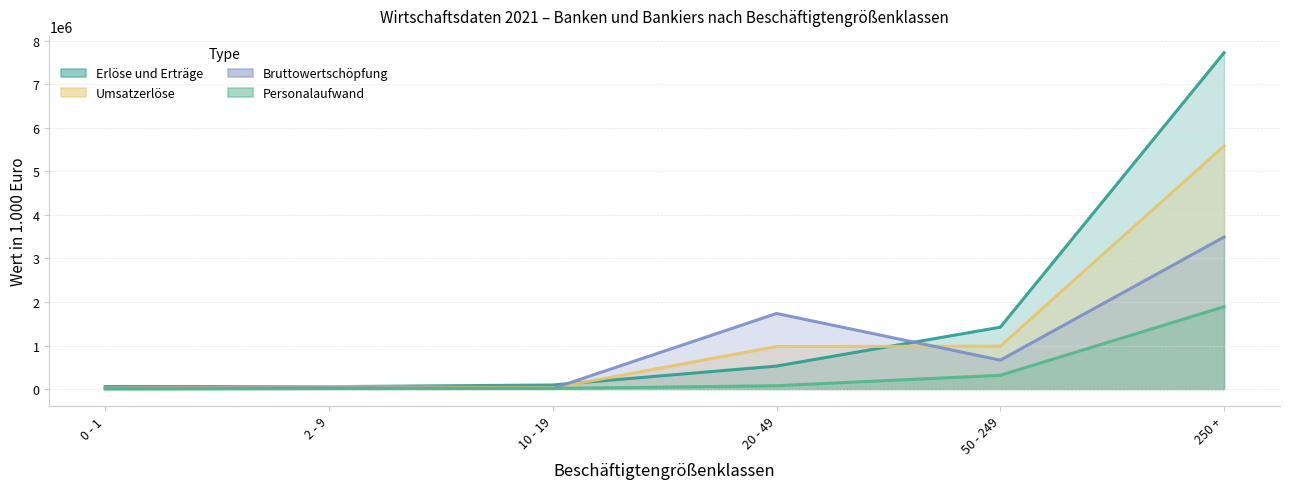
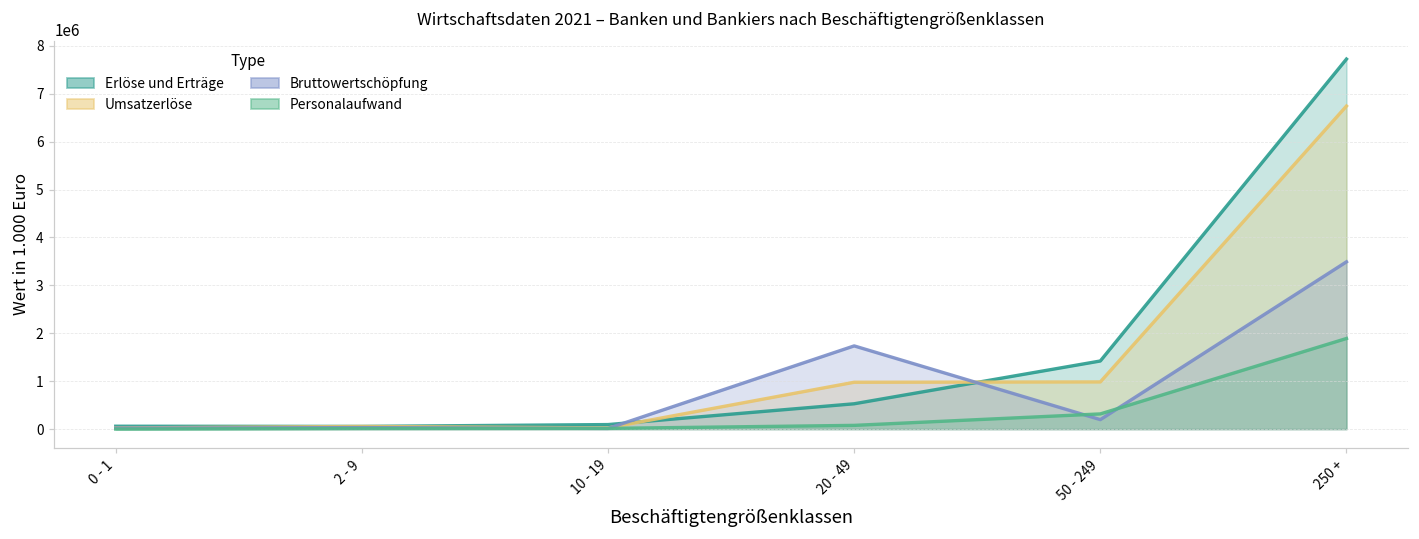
  {
    "Umsatzerlöse": {
      "20 - 49": 1000000,
      "50 - 249": 1000000,
-     "250 +": 5600000
+     "250 +": 6700000
    },
    "Bruttowertschöpfung": {
      "20 - 49": 1700000,
-     "50 - 249": 700000,
+     "50 - 249": 200000,
      "250 +": 3500000
    }
  }
